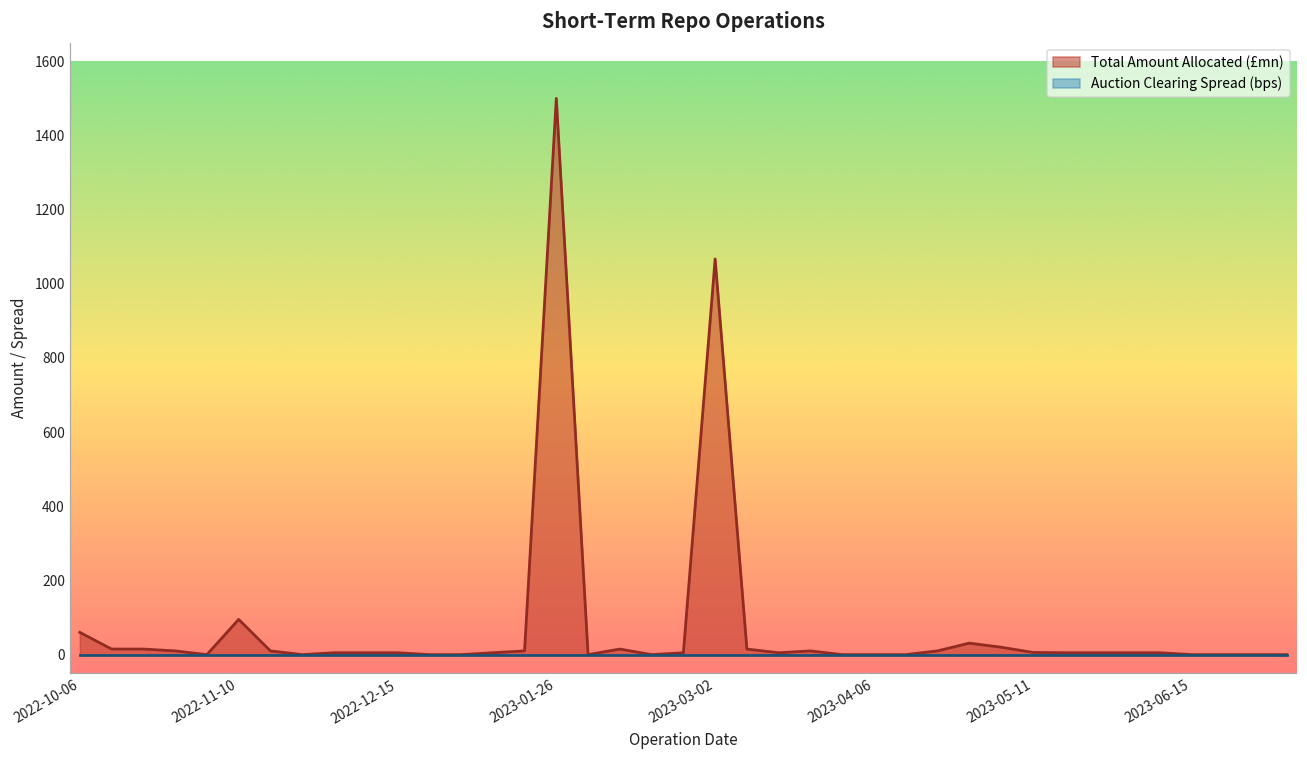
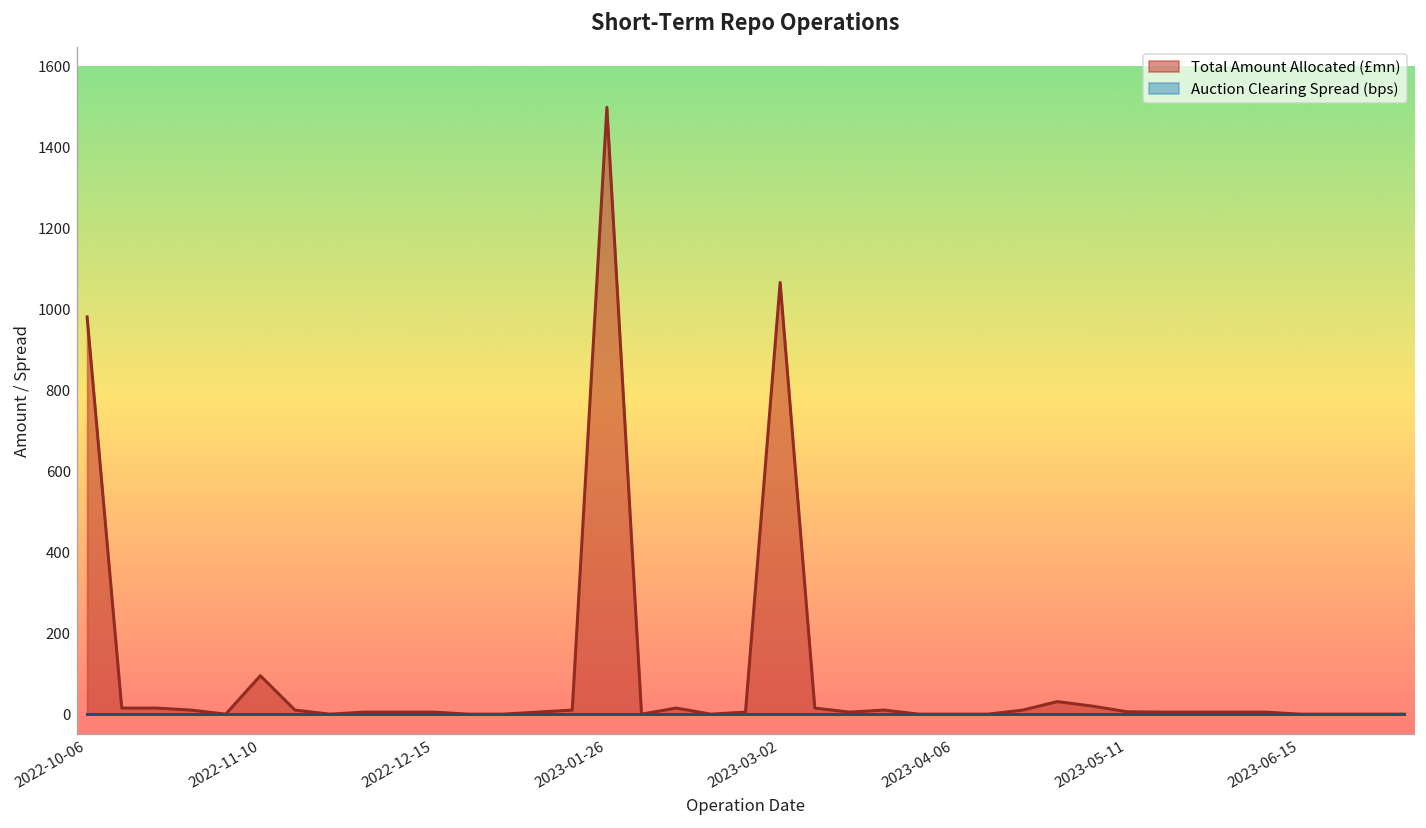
  {
    "Total Amount Allocated (£mn)": {
-     "2022-10-06": 60,
+     "2022-10-06": 980,
      "2022-11-10": 100,
      "2023-01-26": 1500,
      "2023-03-02": 1070
    },
    "Auction Clearing Spread (bps)": {
      "2022-10-06": 0,
      "2022-11-10": 0,
      "2023-01-26": 0,
      "2023-03-02": 0
    }
  }
